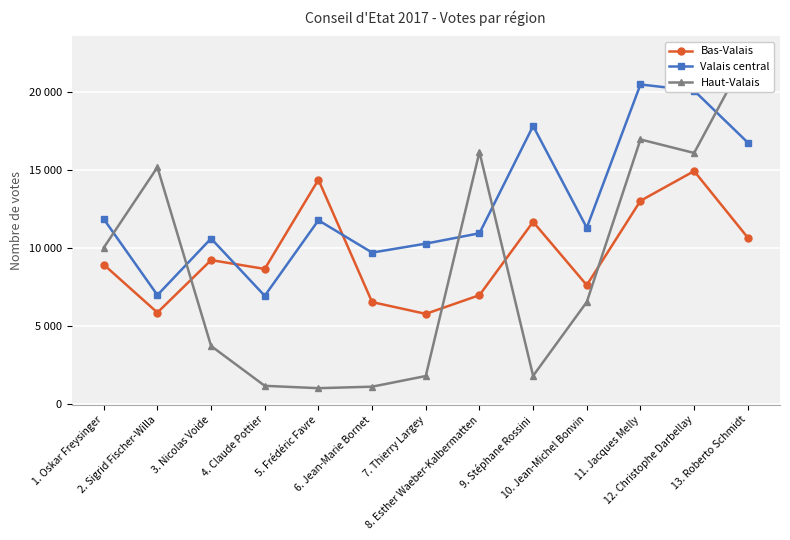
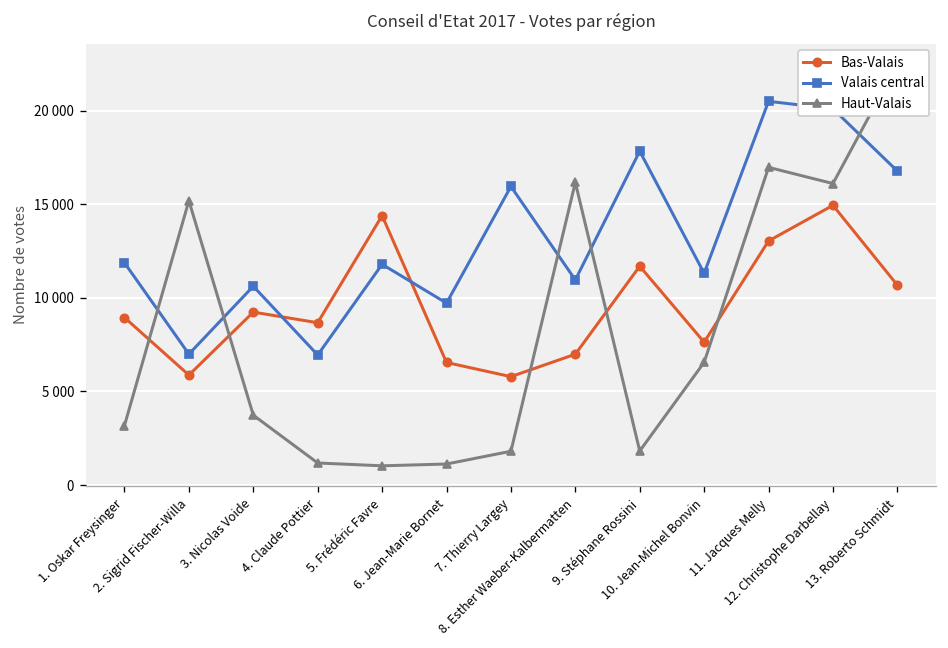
  {
    "Bas-Valais": {
      "1. Oskar Freysinger": 9000,
      "2. Sigrid Fischer-Willa": 5900,
      "3. Nicolas Voide": 9200,
      "4. Claude Pottier": 8700,
      "5. Frédéric Favre": 14400,
      "6. Jean-Marie Bornet": 6500,
      "7. Thierry Largey": 5800,
      "8. Esther Waeber-Kalbermatten": 7000,
      "9. Stéphane Rossini": 11700,
      "10. Jean-Michel Bonvin": 7600,
      "11. Jacques Melly": 13000,
      "12. Christophe Darbellay": 14900,
      "13. Roberto Schmidt": 10700
    },
    "Valais central": {
      "1. Oskar Freysinger": 11900,
      "2. Sigrid Fischer-Willa": 7000,
      "3. Nicolas Voide": 10600,
      "4. Claude Pottier": 6900,
      "5. Frédéric Favre": 11800,
      "6. Jean-Marie Bornet": 9700,
-     "7. Thierry Largey": 10300,
+     "7. Thierry Largey": 16000,
      "8. Esther Waeber-Kalbermatten": 11000,
      "9. Stéphane Rossini": 17800,
      "10. Jean-Michel Bonvin": 11300,
      "11. Jacques Melly": 20500,
      "13. Roberto Schmidt": 16800
    },
    "Haut-Valais": {
-     "1. Oskar Freysinger": 10000,
+     "1. Oskar Freysinger": 3200,
      "2. Sigrid Fischer-Willa": 15200,
      "3. Nicolas Voide": 3700,
      "4. Claude Pottier": 1200,
      "5. Frédéric Favre": 1000,
      "6. Jean-Marie Bornet": 1100,
      "7. Thierry Largey": 1800,
      "8. Esther Waeber-Kalbermatten": 16200,
      "9. Stéphane Rossini": 1800,
      "10. Jean-Michel Bonvin": 6600,
      "11. Jacques Melly": 17000,
      "12. Christophe Darbellay": 16100
    }
  }
